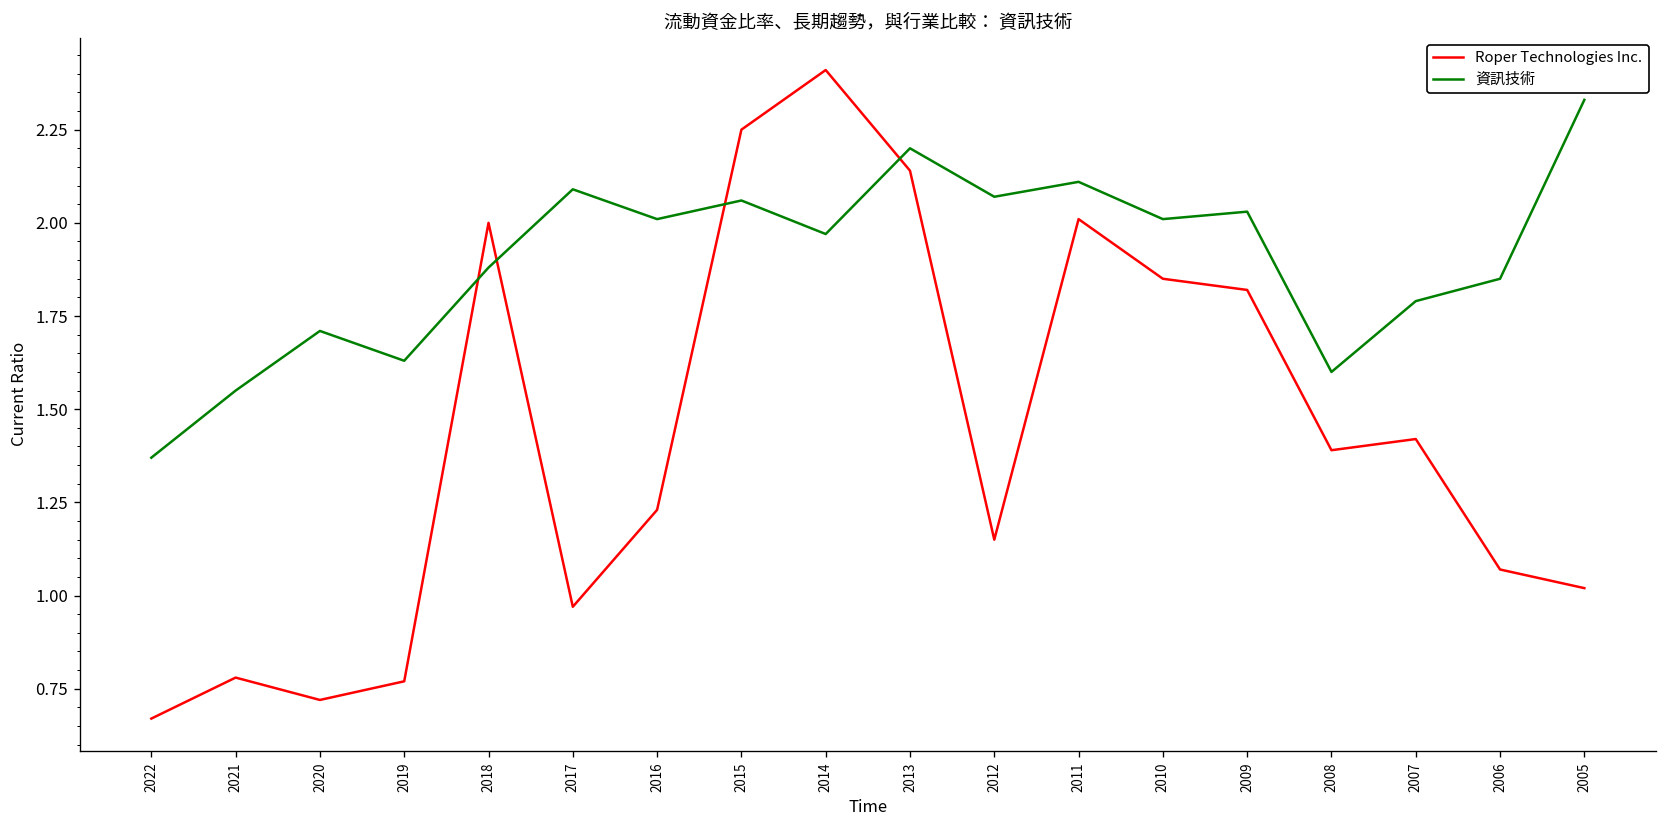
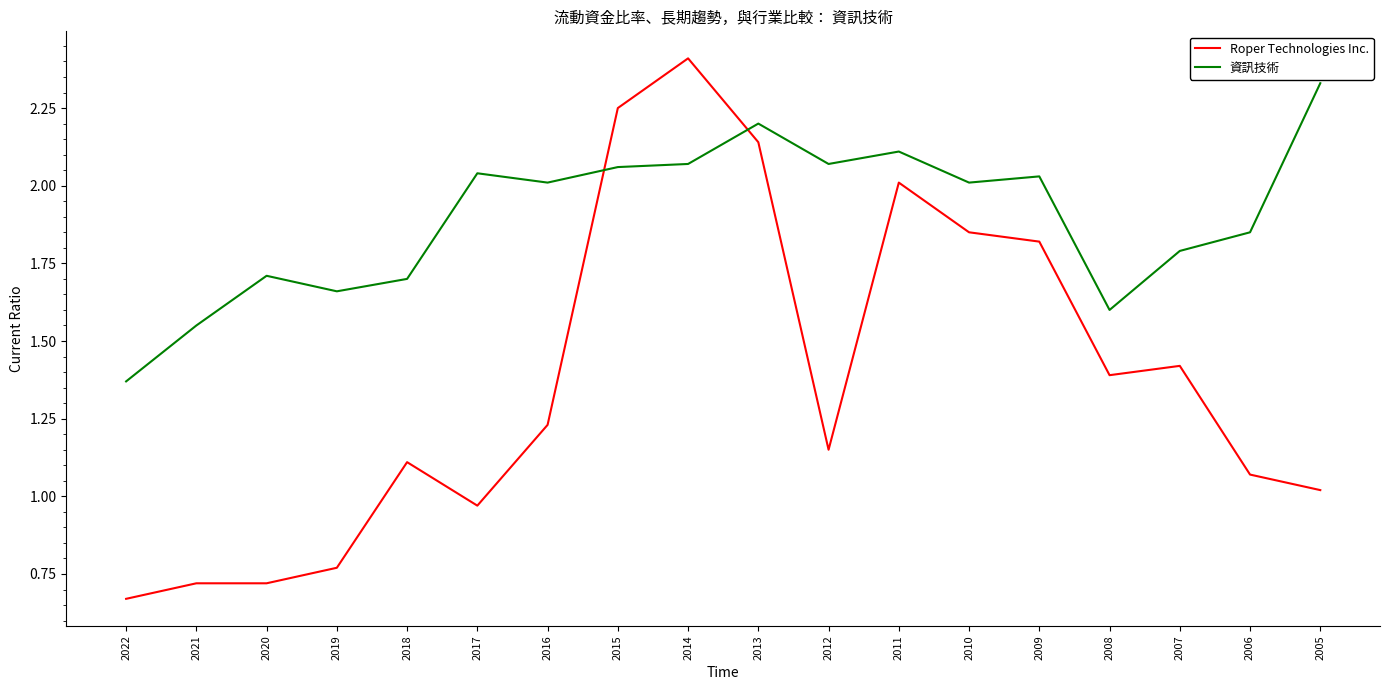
  {
    "Roper Technologies Inc.": {
      "2022": 0.67,
-     "2021": 0.78,
+     "2021": 0.72,
      "2020": 0.72,
      "2019": 0.77,
-     "2018": 2.00,
+     "2018": 1.11,
      "2017": 0.97,
      "2016": 1.23,
      "2015": 2.25,
      "2014": 2.41,
      "2013": 2.14,
      "2012": 1.15,
      "2011": 2.01,
      "2010": 1.85,
      "2009": 1.82,
      "2008": 1.39,
      "2007": 1.42,
      "2006": 1.07,
      "2005": 1.02
    },
    "資訊技術": {
      "2022": 1.37,
      "2021": 1.55,
      "2020": 1.71,
-     "2019": 1.63,
-     "2018": 1.88,
-     "2017": 2.09,
+     "2019": 1.66,
+     "2018": 1.70,
+     "2017": 2.04,
      "2016": 2.01,
      "2015": 2.06,
-     "2014": 1.97,
+     "2014": 2.07,
      "2013": 2.20,
      "2012": 2.07,
      "2011": 2.11,
      "2010": 2.01,
      "2009": 2.03,
      "2008": 1.60,
      "2007": 1.79,
      "2006": 1.85,
      "2005": 2.33
    }
  }
